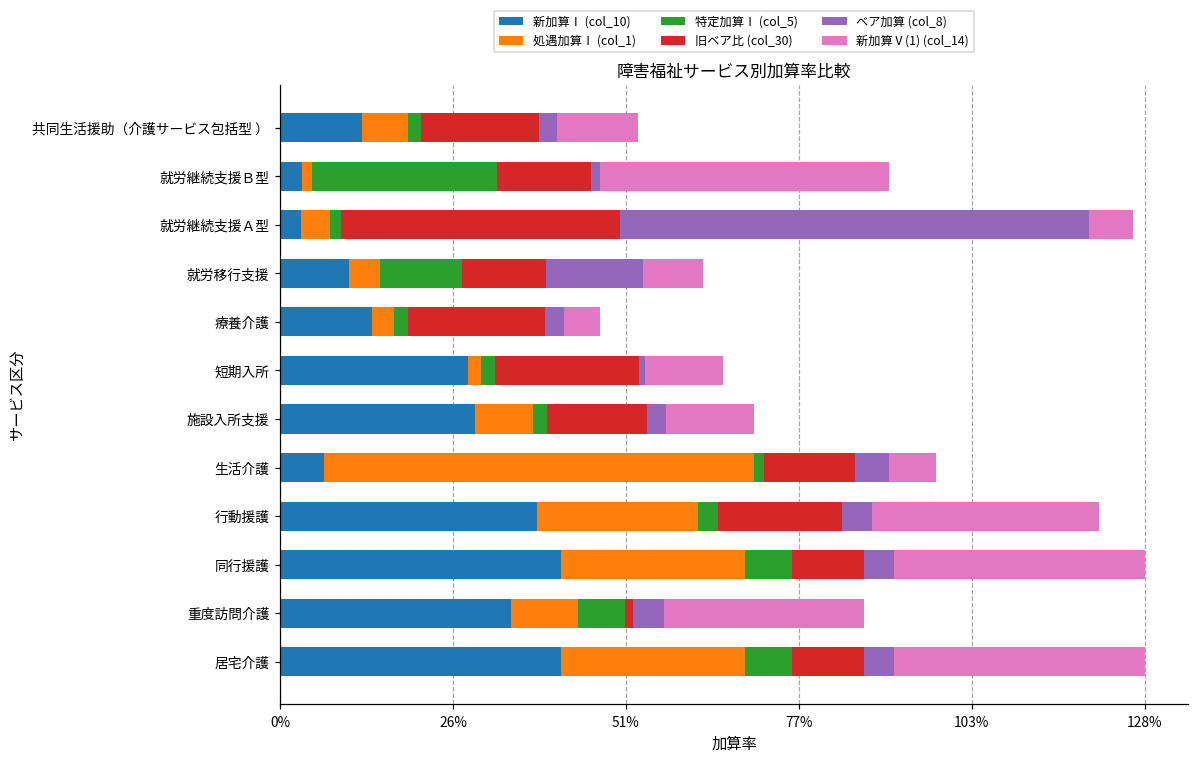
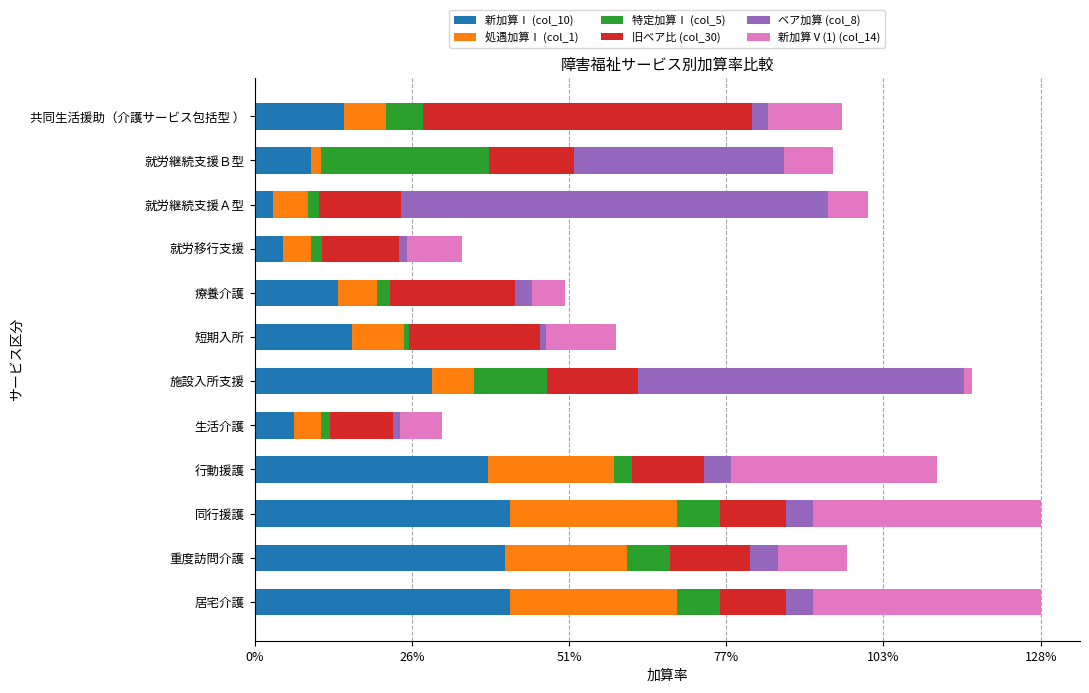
  {
    "新加算Ⅰ (col_10)": {
-     "共同生活援助（介護サービス包括型 ）": "12%",
-     "就労継続支援Ｂ型": "3%",
+     "共同生活援助（介護サービス包括型 ）": "15%",
+     "就労継続支援Ｂ型": "9%",
      "就労継続支援Ａ型": "3%",
-     "就労移行支援": "10%",
+     "就労移行支援": "5%",
      "療養介護": "14%",
-     "短期入所": "28%",
+     "短期入所": "16%",
      "施設入所支援": "29%",
      "生活介護": "7%",
      "行動援護": "38%",
      "同行援護": "42%",
-     "重度訪問介護": "34%",
+     "重度訪問介護": "41%",
      "居宅介護": "42%"
    },
    "処遇加算Ⅰ (col_1)": {
      "共同生活援助（介護サービス包括型 ）": "7%",
      "就労継続支援Ｂ型": "2%",
-     "就労継続支援Ａ型": "4%",
+     "就労継続支援Ａ型": "6%",
      "就労移行支援": "5%",
-     "療養介護": "3%",
-     "短期入所": "2%",
-     "施設入所支援": "9%",
-     "生活介護": "64%",
-     "行動援護": "24%",
+     "療養介護": "6%",
+     "短期入所": "9%",
+     "施設入所支援": "7%",
+     "生活介護": "4%",
+     "行動援護": "21%",
      "同行援護": "27%",
-     "重度訪問介護": "10%",
+     "重度訪問介護": "20%",
      "居宅介護": "27%"
    },
    "特定加算Ⅰ (col_5)": {
-     "共同生活援助（介護サービス包括型 ）": "2%",
+     "共同生活援助（介護サービス包括型 ）": "6%",
      "就労継続支援Ｂ型": "28%",
      "就労継続支援Ａ型": "2%",
-     "就労移行支援": "12%",
+     "就労移行支援": "2%",
      "療養介護": "2%",
-     "短期入所": "2%",
-     "施設入所支援": "2%",
+     "短期入所": "1%",
+     "施設入所支援": "12%",
      "生活介護": "1%",
      "行動援護": "3%",
      "同行援護": "7%",
      "重度訪問介護": "7%",
      "居宅介護": "7%"
    },
    "旧ベア比 (col_30)": {
-     "共同生活援助（介護サービス包括型 ）": "18%",
+     "共同生活援助（介護サービス包括型 ）": "54%",
      "就労継続支援Ｂ型": "14%",
-     "就労継続支援Ａ型": "41%",
+     "就労継続支援Ａ型": "14%",
      "就労移行支援": "13%",
      "療養介護": "20%",
      "短期入所": "21%",
      "施設入所支援": "15%",
-     "生活介護": "14%",
-     "行動援護": "18%",
+     "生活介護": "10%",
+     "行動援護": "12%",
      "同行援護": "11%",
-     "重度訪問介護": "1%",
+     "重度訪問介護": "13%",
      "居宅介護": "11%"
    },
    "ベア加算 (col_8)": {
      "共同生活援助（介護サービス包括型 ）": "3%",
-     "就労継続支援Ｂ型": "1%",
+     "就労継続支援Ｂ型": "34%",
      "就労継続支援Ａ型": "70%",
-     "就労移行支援": "14%",
+     "就労移行支援": "1%",
      "療養介護": "3%",
      "短期入所": "1%",
-     "施設入所支援": "3%",
-     "生活介護": "5%",
+     "施設入所支援": "53%",
+     "生活介護": "1%",
      "行動援護": "5%",
      "同行援護": "5%",
      "重度訪問介護": "5%",
      "居宅介護": "5%"
    },
    "新加算Ⅴ(1) (col_14)": {
      "共同生活援助（介護サービス包括型 ）": "12%",
-     "就労継続支援Ｂ型": "43%",
+     "就労継続支援Ｂ型": "8%",
      "就労継続支援Ａ型": "7%",
      "就労移行支援": "9%",
      "療養介護": "5%",
      "短期入所": "12%",
-     "施設入所支援": "13%",
+     "施設入所支援": "1%",
      "生活介護": "7%",
      "行動援護": "34%",
      "同行援護": "37%",
-     "重度訪問介護": "30%",
+     "重度訪問介護": "11%",
      "居宅介護": "37%"
    }
  }
